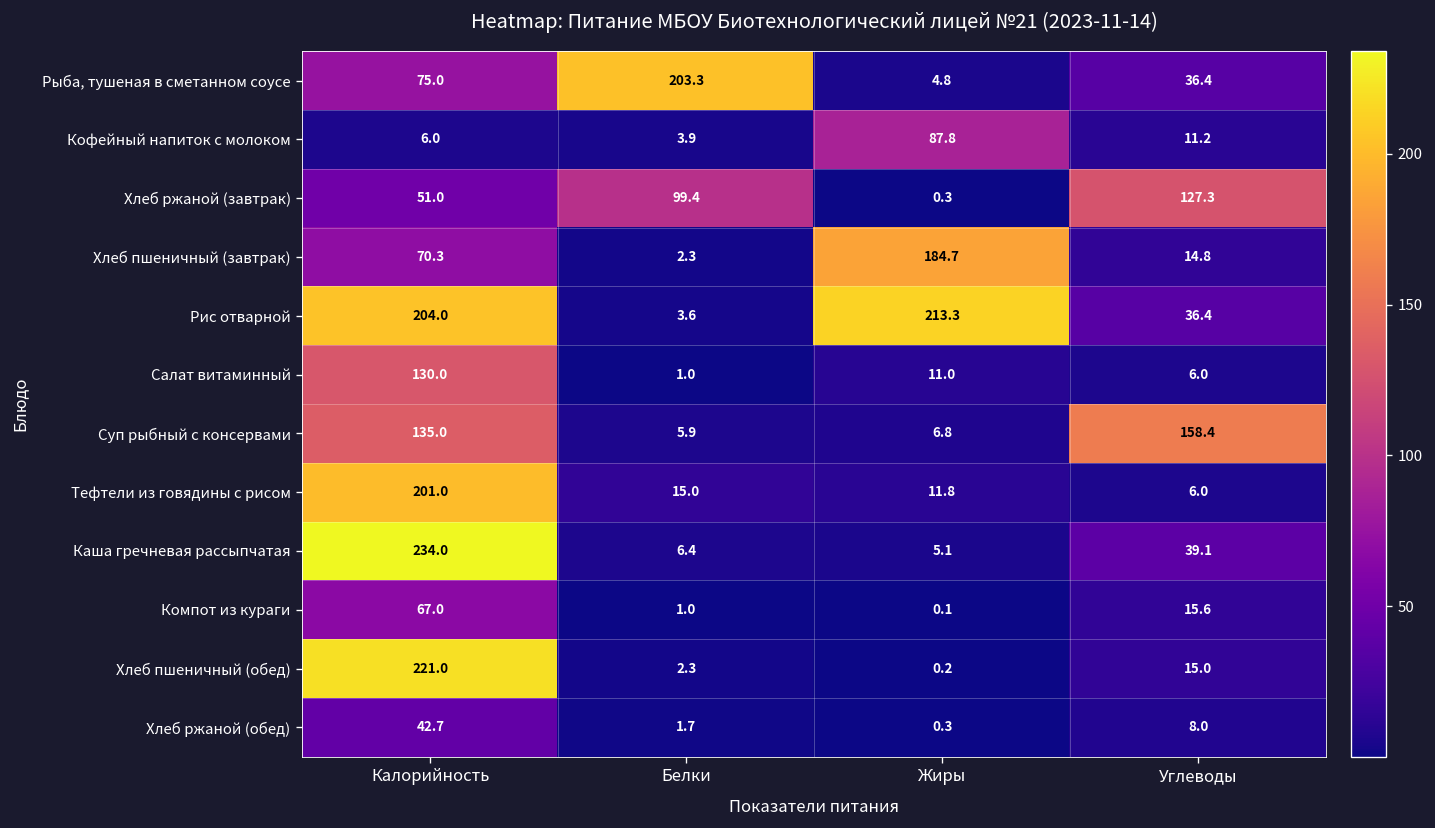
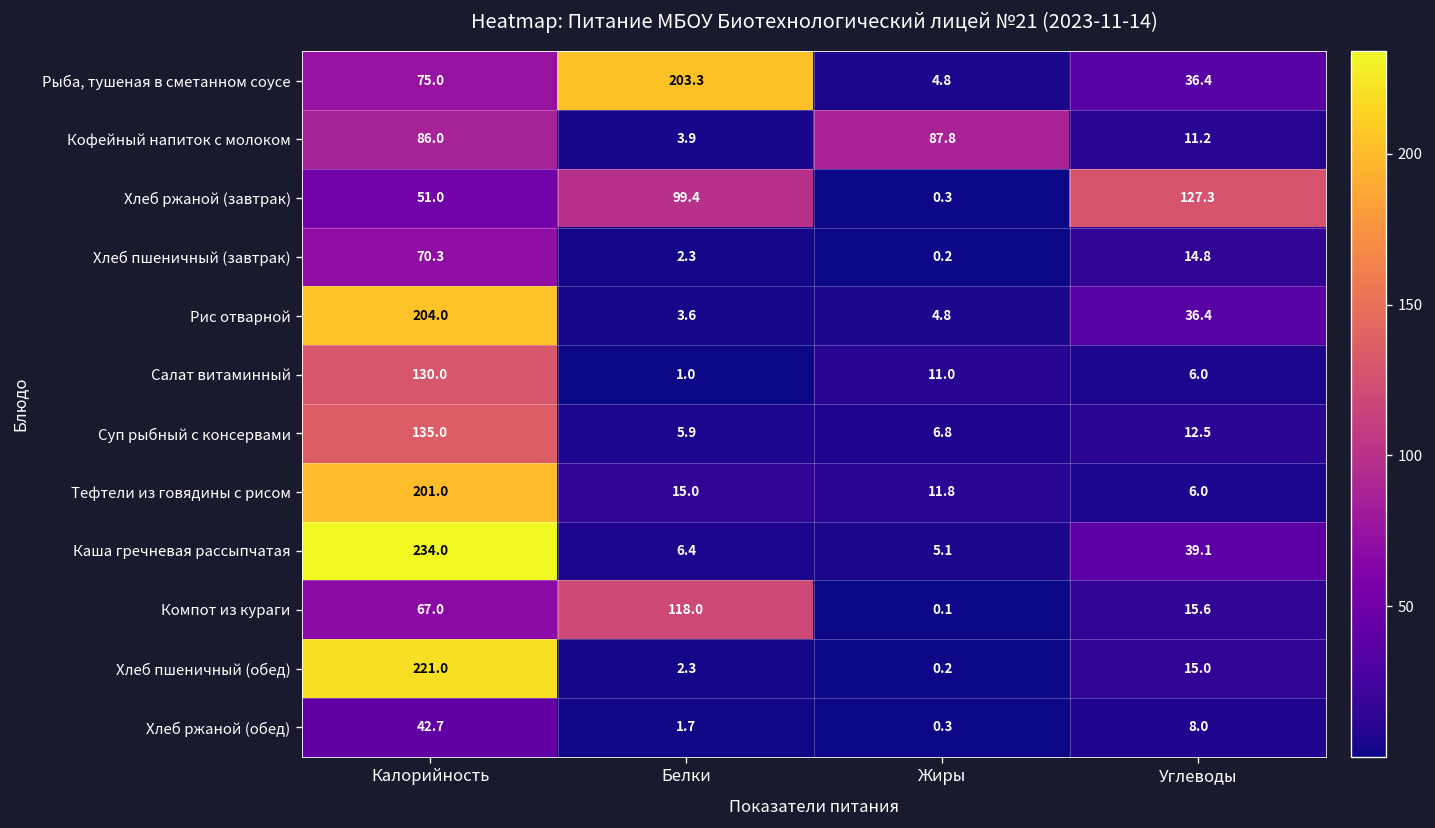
  {
    "Рыба, тушеная в сметанном соусе": {
      "Калорийность": 75.0,
      "Белки": 203.3,
      "Жиры": 4.8,
      "Углеводы": 36.4
    },
    "Кофейный напиток с молоком": {
-     "Калорийность": 6.0,
+     "Калорийность": 86.0,
      "Белки": 3.9,
      "Жиры": 87.8,
      "Углеводы": 11.2
    },
    "Хлеб ржаной (завтрак)": {
      "Калорийность": 51.0,
      "Белки": 99.4,
      "Жиры": 0.3,
      "Углеводы": 127.3
    },
    "Хлеб пшеничный (завтрак)": {
      "Калорийность": 70.3,
      "Белки": 2.3,
-     "Жиры": 184.7,
+     "Жиры": 0.2,
      "Углеводы": 14.8
    },
    "Рис отварной": {
      "Калорийность": 204.0,
      "Белки": 3.6,
-     "Жиры": 213.3,
+     "Жиры": 4.8,
      "Углеводы": 36.4
    },
    "Салат витаминный": {
      "Калорийность": 130.0,
      "Белки": 1.0,
      "Жиры": 11.0,
      "Углеводы": 6.0
    },
    "Суп рыбный с консервами": {
      "Калорийность": 135.0,
      "Белки": 5.9,
      "Жиры": 6.8,
-     "Углеводы": 158.4
+     "Углеводы": 12.5
    },
    "Тефтели из говядины с рисом": {
      "Калорийность": 201.0,
      "Белки": 15.0,
      "Жиры": 11.8,
      "Углеводы": 6.0
    },
    "Каша гречневая рассыпчатая": {
      "Калорийность": 234.0,
      "Белки": 6.4,
      "Жиры": 5.1,
      "Углеводы": 39.1
    },
    "Компот из кураги": {
      "Калорийность": 67.0,
-     "Белки": 1.0,
+     "Белки": 118.0,
      "Жиры": 0.1,
      "Углеводы": 15.6
    },
    "Хлеб пшеничный (обед)": {
      "Калорийность": 221.0,
      "Белки": 2.3,
      "Жиры": 0.2,
      "Углеводы": 15.0
    },
    "Хлеб ржаной (обед)": {
      "Калорийность": 42.7,
      "Белки": 1.7,
      "Жиры": 0.3,
      "Углеводы": 8.0
    }
  }
